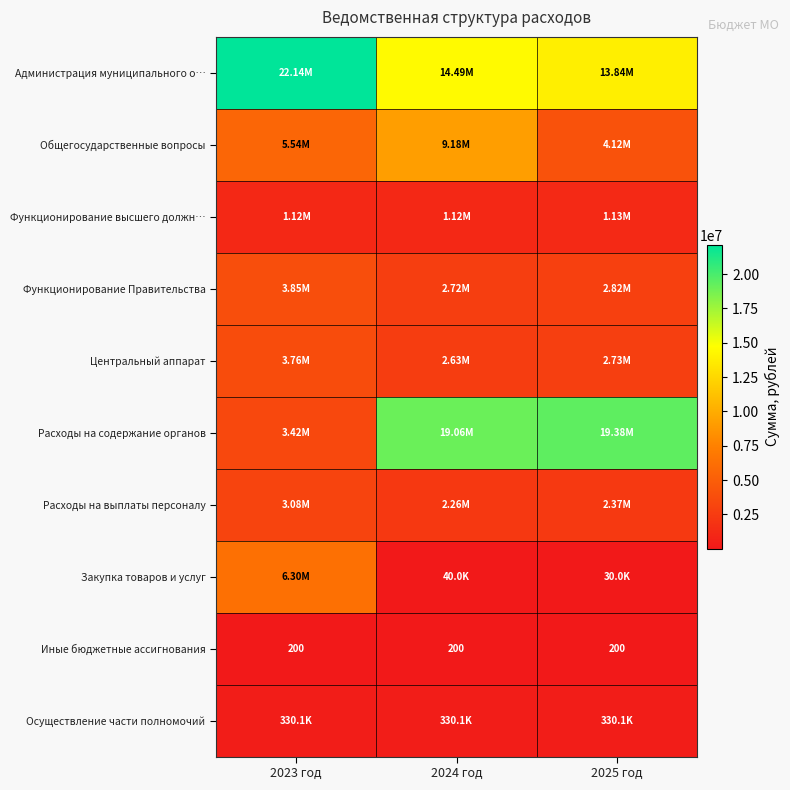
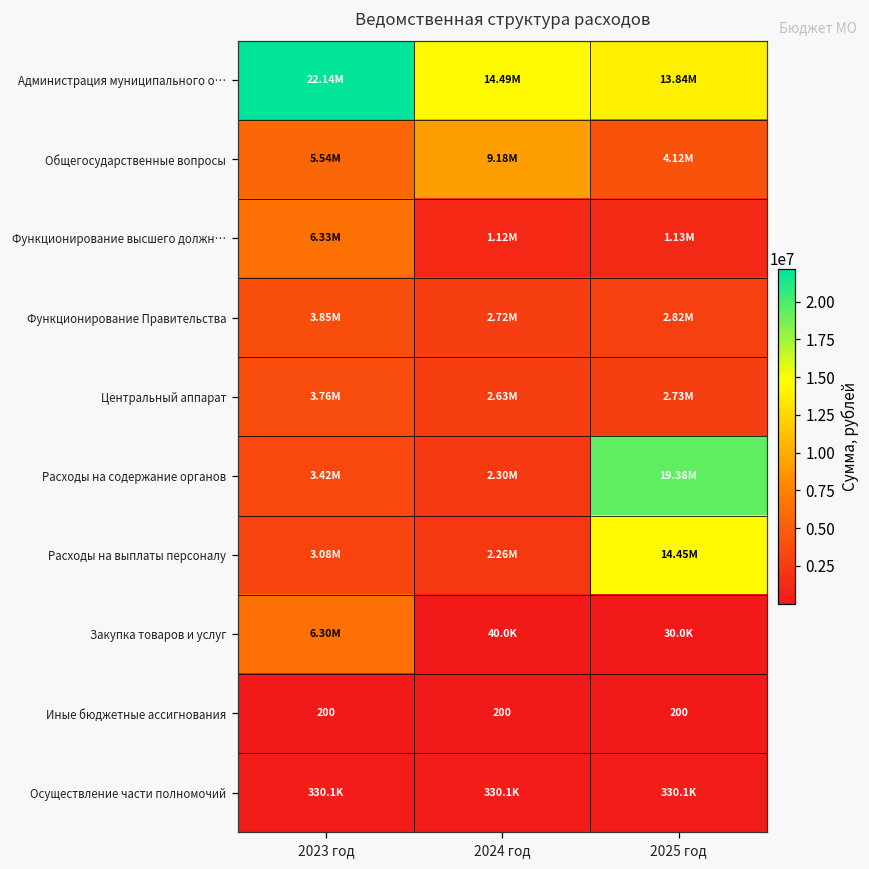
  {
    "Администрация муниципального о…": {
      "2023 год": "22.14M",
      "2024 год": "14.49M",
      "2025 год": "13.84M"
    },
    "Общегосударственные вопросы": {
      "2023 год": "5.54M",
      "2024 год": "9.18M",
      "2025 год": "4.12M"
    },
    "Функционирование высшего должн…": {
-     "2023 год": "1.12M",
+     "2023 год": "6.33M",
      "2024 год": "1.12M",
      "2025 год": "1.13M"
    },
    "Функционирование Правительства": {
      "2023 год": "3.85M",
      "2024 год": "2.72M",
      "2025 год": "2.82M"
    },
    "Центральный аппарат": {
      "2023 год": "3.76M",
      "2024 год": "2.63M",
      "2025 год": "2.73M"
    },
    "Расходы на содержание органов": {
      "2023 год": "3.42M",
-     "2024 год": "19.06M",
+     "2024 год": "2.30M",
      "2025 год": "19.38M"
    },
    "Расходы на выплаты персоналу": {
      "2023 год": "3.08M",
      "2024 год": "2.26M",
-     "2025 год": "2.37M"
+     "2025 год": "14.45M"
    },
    "Закупка товаров и услуг": {
      "2023 год": "6.30M",
      "2024 год": "40.0K",
      "2025 год": "30.0K"
    },
    "Иные бюджетные ассигнования": {
      "2023 год": "200",
      "2024 год": "200",
      "2025 год": "200"
    },
    "Осуществление части полномочий": {
      "2023 год": "330.1K",
      "2024 год": "330.1K",
      "2025 год": "330.1K"
    }
  }
